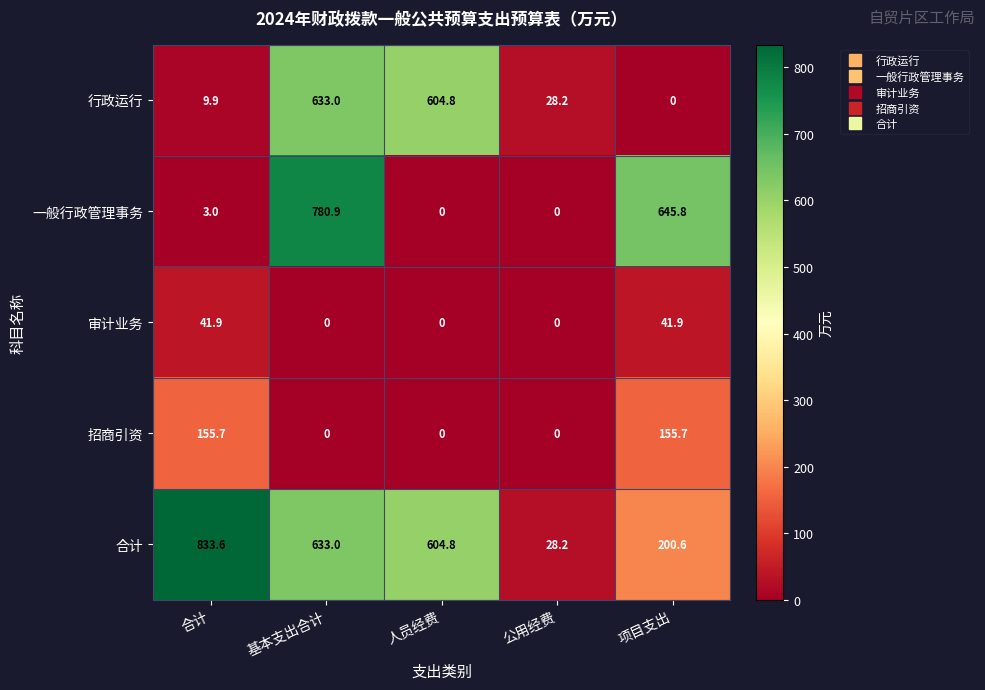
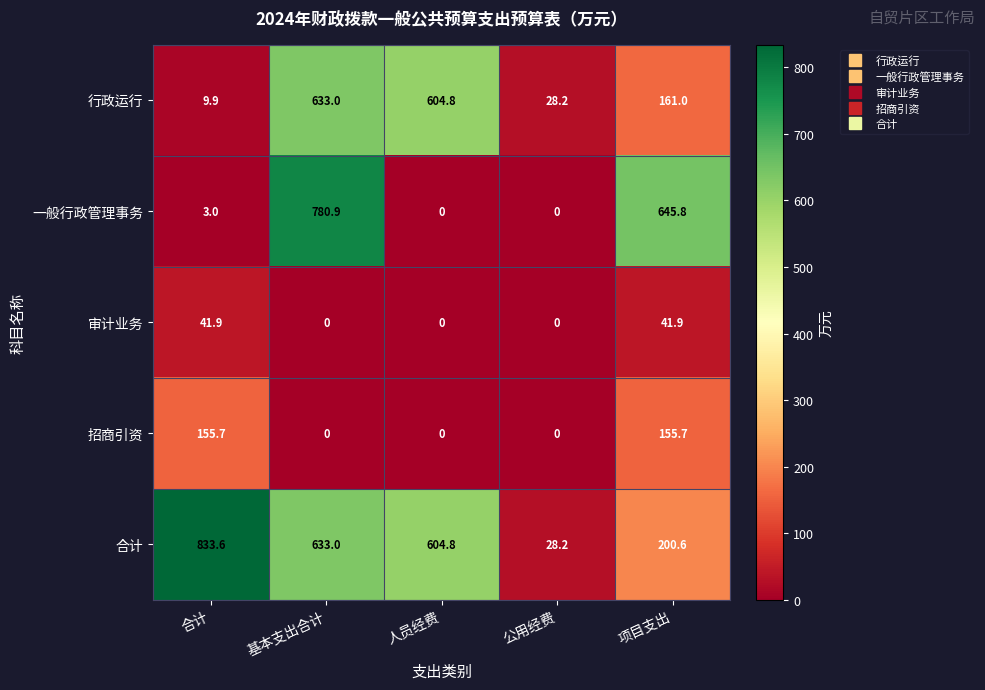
  {
    "行政运行": {
      "合计": 9.9,
      "基本支出合计": 633.0,
      "人员经费": 604.8,
      "公用经费": 28.2,
-     "项目支出": 0
+     "项目支出": 161.0
    },
    "一般行政管理事务": {
      "合计": 3.0,
      "基本支出合计": 780.9,
      "人员经费": 0,
      "公用经费": 0,
      "项目支出": 645.8
    },
    "审计业务": {
      "合计": 41.9,
      "基本支出合计": 0,
      "人员经费": 0,
      "公用经费": 0,
      "项目支出": 41.9
    },
    "招商引资": {
      "合计": 155.7,
      "基本支出合计": 0,
      "人员经费": 0,
      "公用经费": 0,
      "项目支出": 155.7
    },
    "合计": {
      "合计": 833.6,
      "基本支出合计": 633.0,
      "人员经费": 604.8,
      "公用经费": 28.2,
      "项目支出": 200.6
    }
  }
